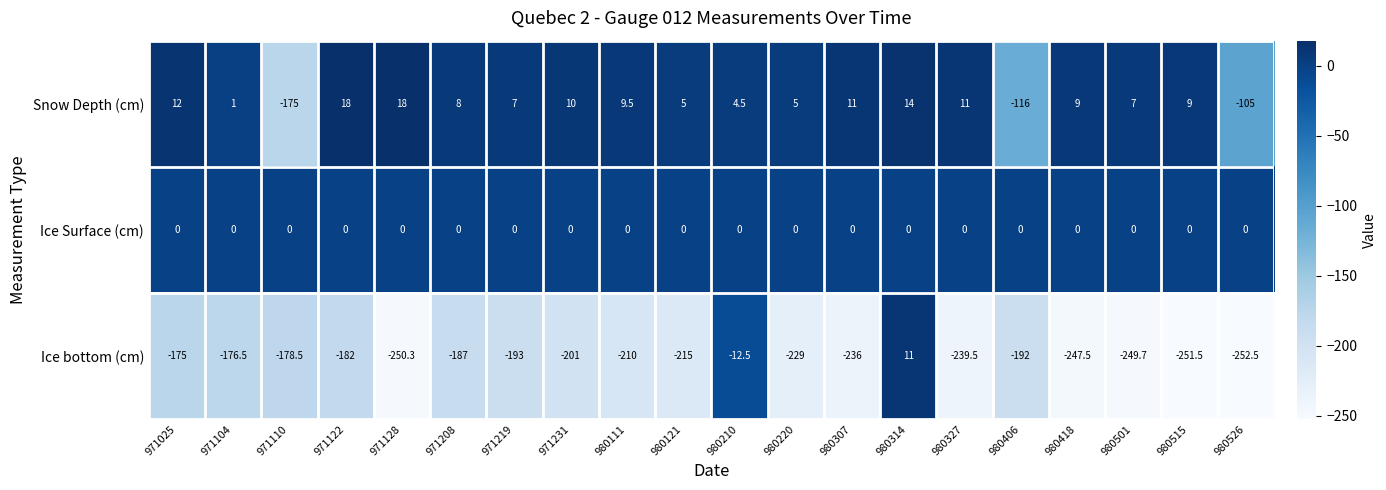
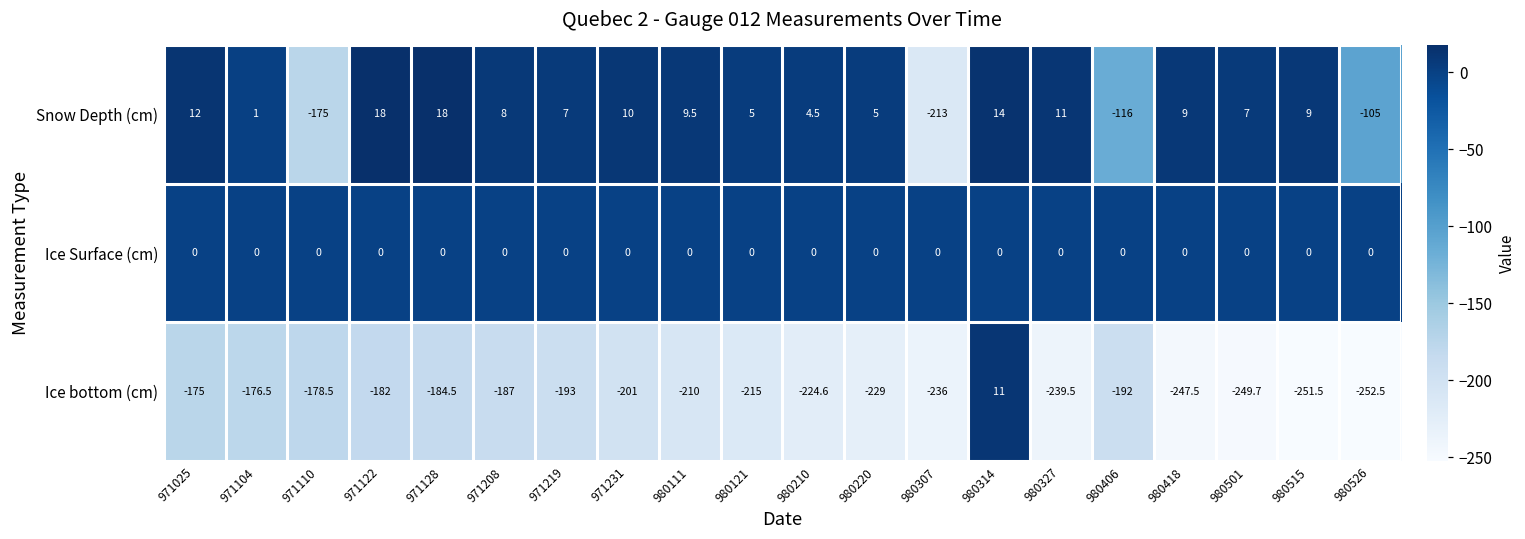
  {
    "Snow Depth (cm)": {
      "971025": 12,
      "971104": 1,
      "971110": -175,
      "971122": 18,
      "971128": 18,
      "971208": 8,
      "971219": 7,
      "971231": 10,
      "980111": 9.5,
      "980121": 5,
      "980210": 4.5,
      "980220": 5,
-     "980307": 11,
+     "980307": -213,
      "980314": 14,
      "980327": 11,
      "980406": -116,
      "980418": 9,
      "980501": 7,
      "980515": 9,
      "980526": -105
    },
    "Ice Surface (cm)": {
      "971025": 0,
      "971104": 0,
      "971110": 0,
      "971122": 0,
      "971128": 0,
      "971208": 0,
      "971219": 0,
      "971231": 0,
      "980111": 0,
      "980121": 0,
      "980210": 0,
      "980220": 0,
      "980307": 0,
      "980314": 0,
      "980327": 0,
      "980406": 0,
      "980418": 0,
      "980501": 0,
      "980515": 0,
      "980526": 0
    },
    "Ice bottom (cm)": {
      "971025": -175,
      "971104": -176.5,
      "971110": -178.5,
      "971122": -182,
-     "971128": -250.3,
+     "971128": -184.5,
      "971208": -187,
      "971219": -193,
      "971231": -201,
      "980111": -210,
      "980121": -215,
-     "980210": -12.5,
+     "980210": -224.6,
      "980220": -229,
      "980307": -236,
      "980314": 11,
      "980327": -239.5,
      "980406": -192,
      "980418": -247.5,
      "980501": -249.7,
      "980515": -251.5,
      "980526": -252.5
    }
  }
